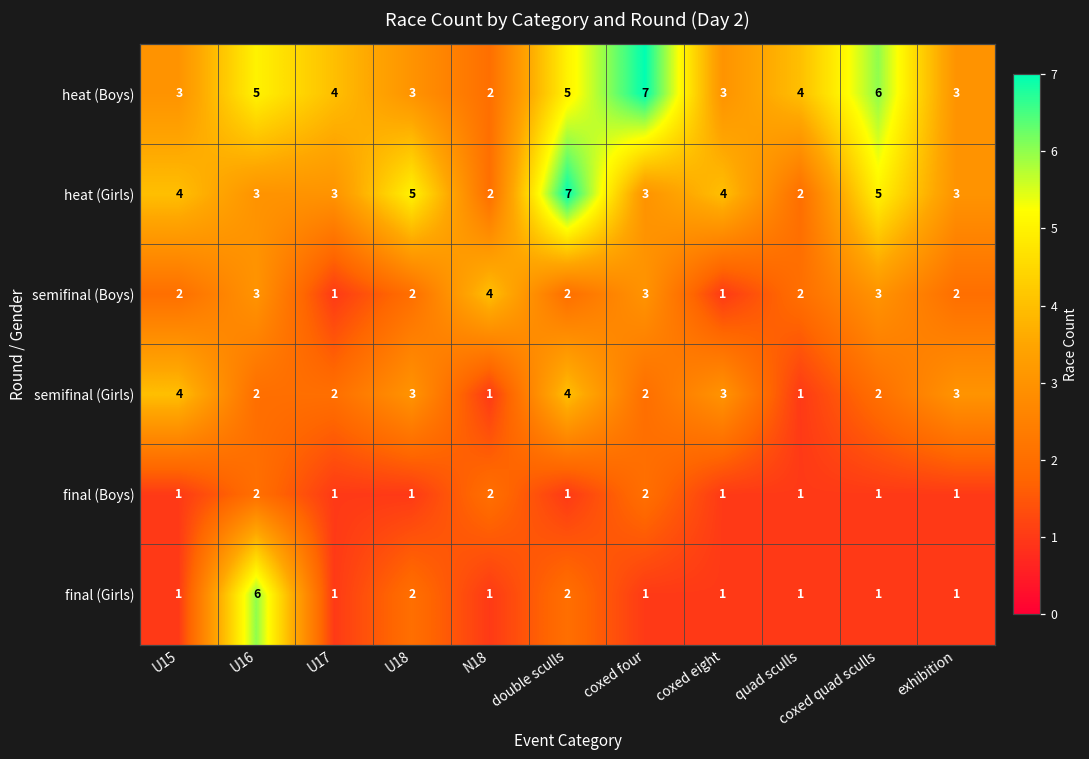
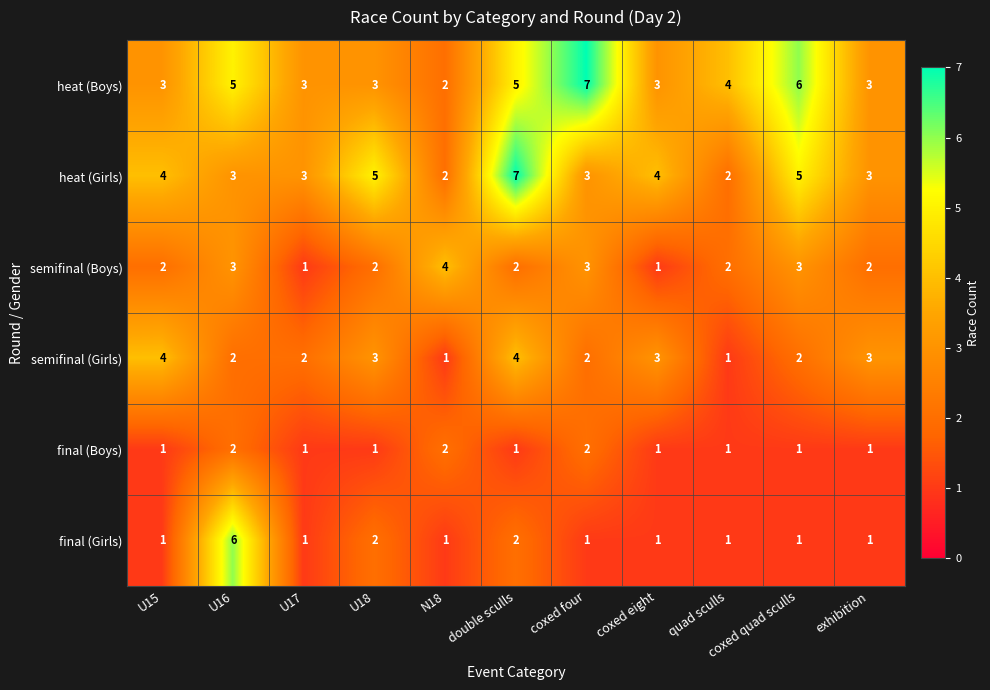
  {
    "heat (Boys)": {
      "U15": 3,
      "U16": 5,
-     "U17": 4,
+     "U17": 3,
      "U18": 3,
      "N18": 2,
      "double sculls": 5,
      "coxed four": 7,
      "coxed eight": 3,
      "quad sculls": 4,
      "coxed quad sculls": 6,
      "exhibition": 3
    },
    "heat (Girls)": {
      "U15": 4,
      "U16": 3,
      "U17": 3,
      "U18": 5,
      "N18": 2,
      "double sculls": 7,
      "coxed four": 3,
      "coxed eight": 4,
      "quad sculls": 2,
      "coxed quad sculls": 5,
      "exhibition": 3
    },
    "semifinal (Boys)": {
      "U15": 2,
      "U16": 3,
      "U17": 1,
      "U18": 2,
      "N18": 4,
      "double sculls": 2,
      "coxed four": 3,
      "coxed eight": 1,
      "quad sculls": 2,
      "coxed quad sculls": 3,
      "exhibition": 2
    },
    "semifinal (Girls)": {
      "U15": 4,
      "U16": 2,
      "U17": 2,
      "U18": 3,
      "N18": 1,
      "double sculls": 4,
      "coxed four": 2,
      "coxed eight": 3,
      "quad sculls": 1,
      "coxed quad sculls": 2,
      "exhibition": 3
    },
    "final (Boys)": {
      "U15": 1,
      "U16": 2,
      "U17": 1,
      "U18": 1,
      "N18": 2,
      "double sculls": 1,
      "coxed four": 2,
      "coxed eight": 1,
      "quad sculls": 1,
      "coxed quad sculls": 1,
      "exhibition": 1
    },
    "final (Girls)": {
      "U15": 1,
      "U16": 6,
      "U17": 1,
      "U18": 2,
      "N18": 1,
      "double sculls": 2,
      "coxed four": 1,
      "coxed eight": 1,
      "quad sculls": 1,
      "coxed quad sculls": 1,
      "exhibition": 1
    }
  }
